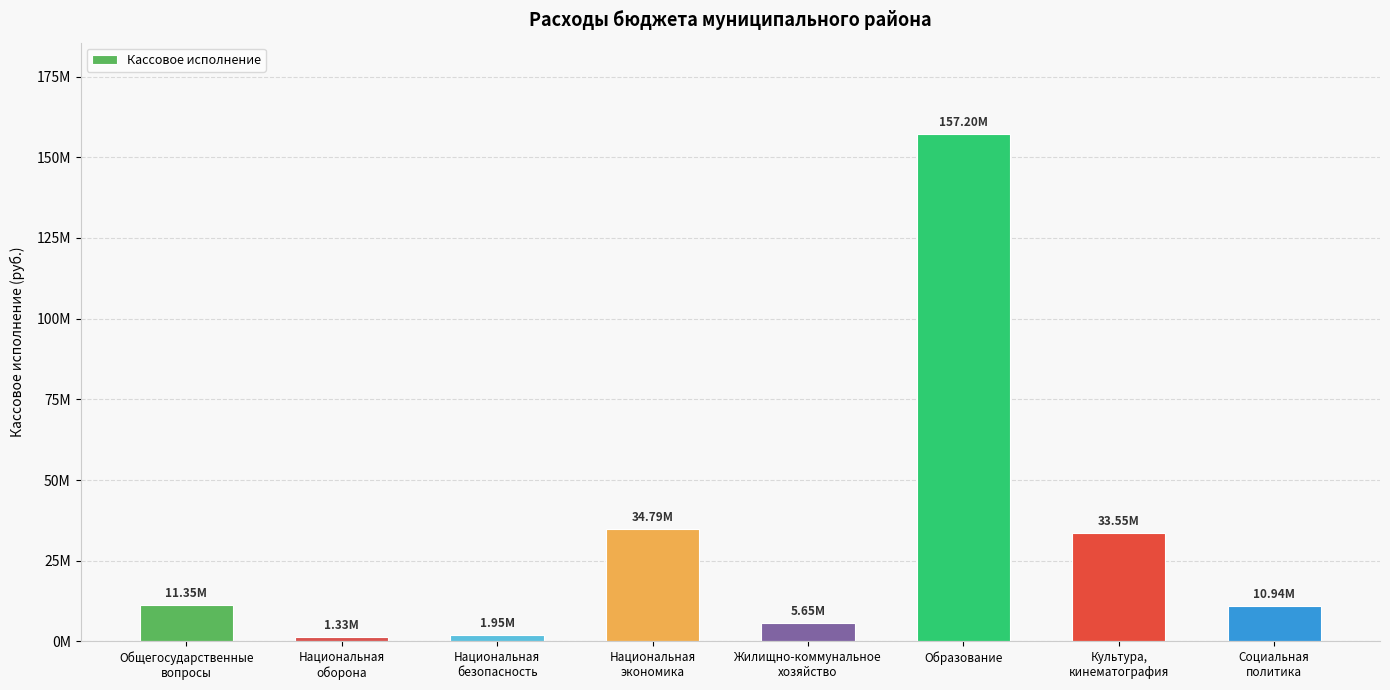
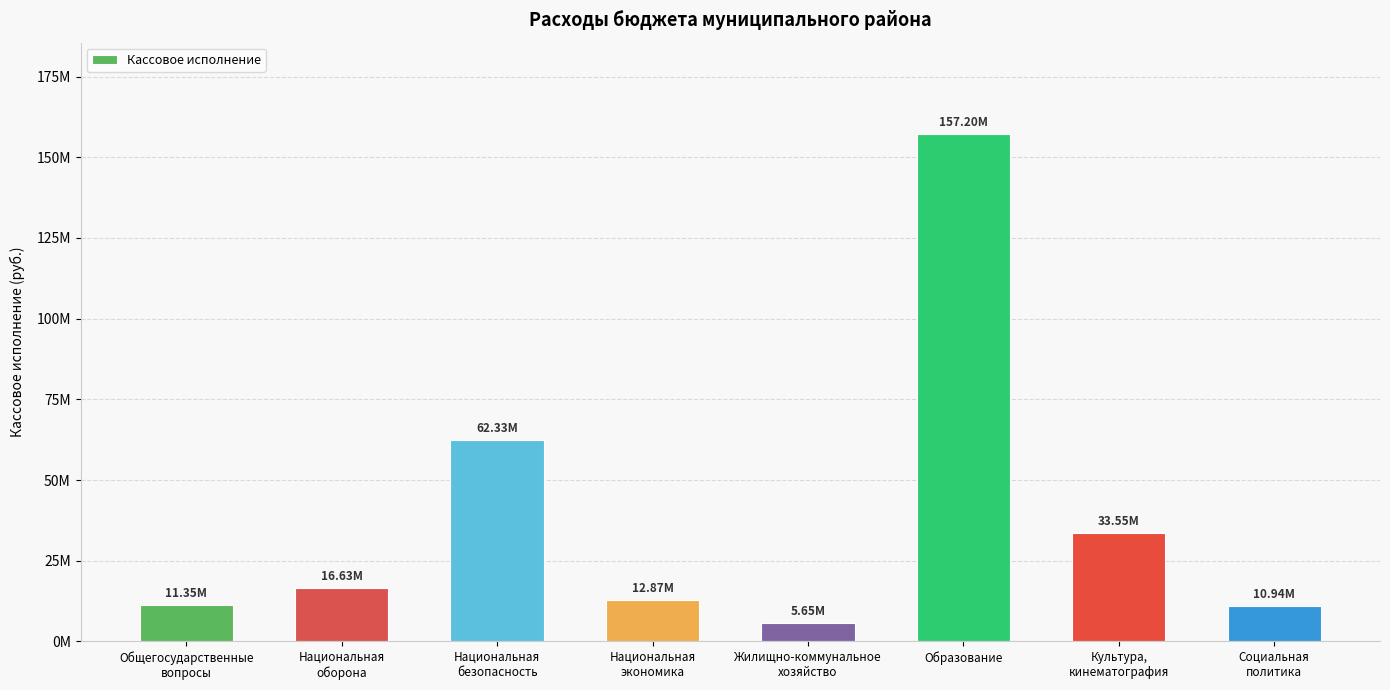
  {
    "Общегосударственные вопросы": "11.35M",
-   "Национальная оборона": "1.33M",
-   "Национальная безопасность": "1.95M",
-   "Национальная экономика": "34.79M",
+   "Национальная оборона": "16.63M",
+   "Национальная безопасность": "62.33M",
+   "Национальная экономика": "12.87M",
    "Жилищно-коммунальное хозяйство": "5.65M",
    "Образование": "157.20M",
    "Культура, кинематография": "33.55M",
    "Социальная политика": "10.94M"
  }
